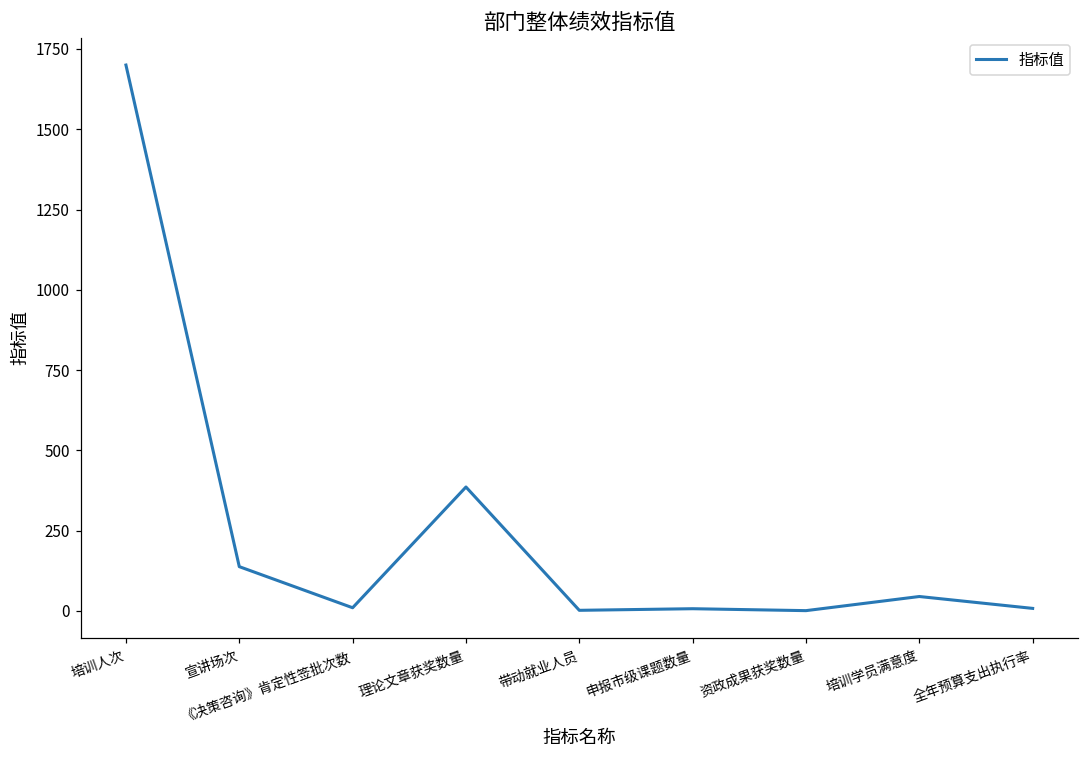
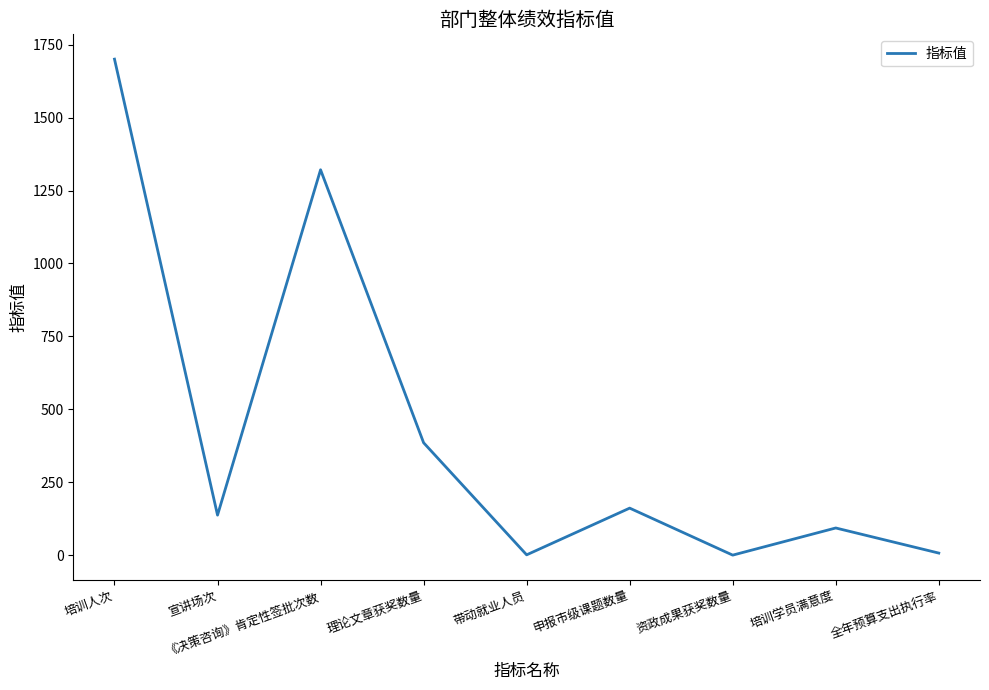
  {
    "培训人次": 1700,
    "宣讲场次": 140,
-   "《决策咨询》肯定性签批次数": 10,
+   "《决策咨询》肯定性签批次数": 1320,
    "理论文章获奖数量": 390,
    "带动就业人员": 0,
-   "申报市级课题数量": 10,
+   "申报市级课题数量": 160,
    "资政成果获奖数量": 0,
-   "培训学员满意度": 50,
+   "培训学员满意度": 90,
    "全年预算支出执行率": 10
  }
